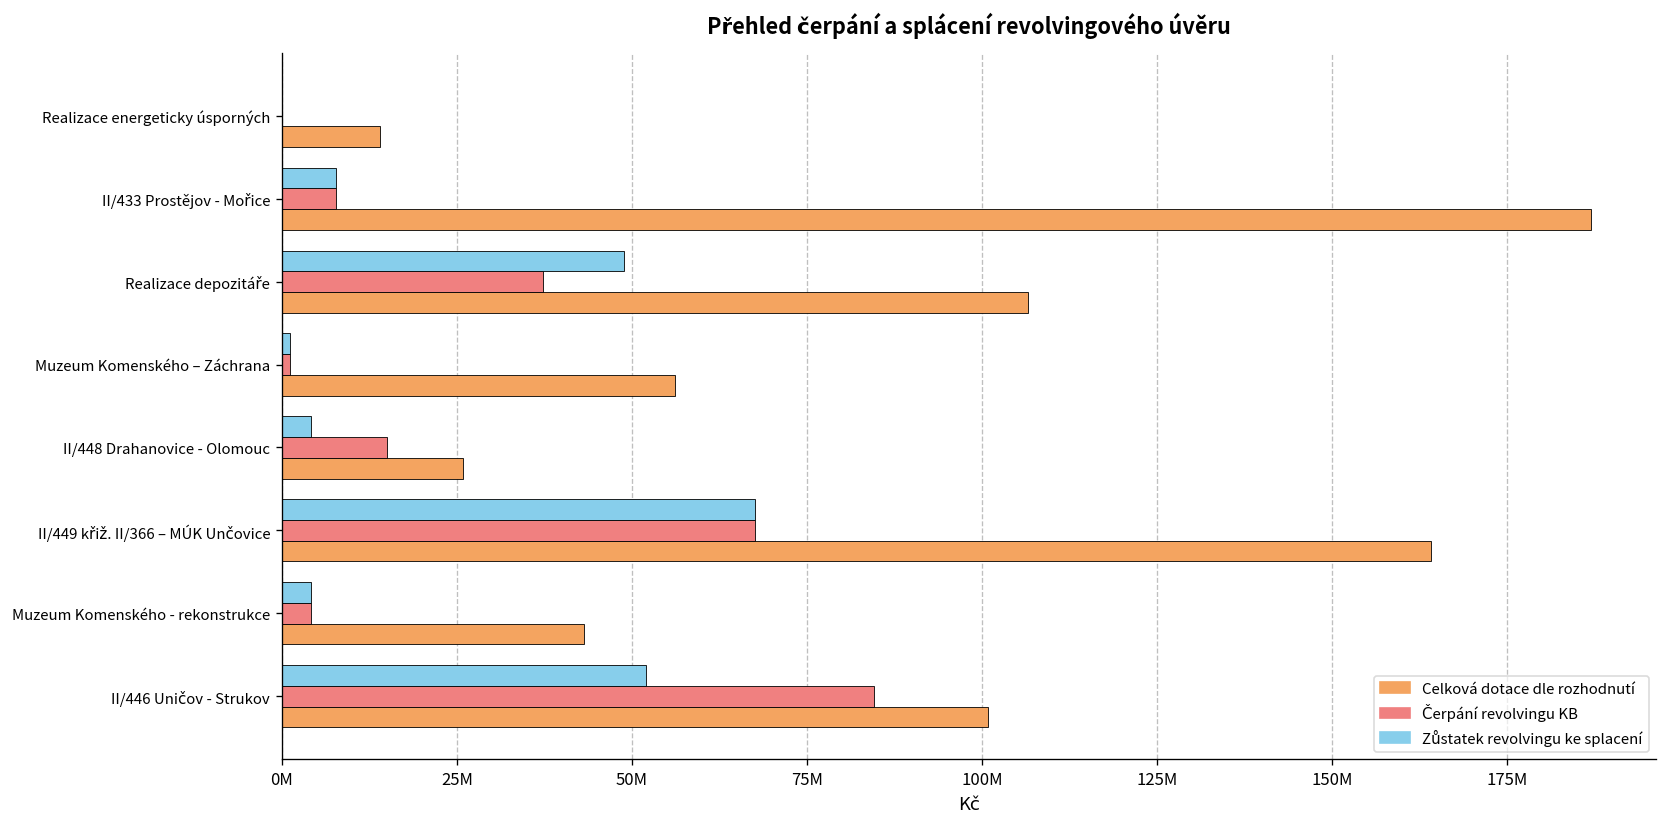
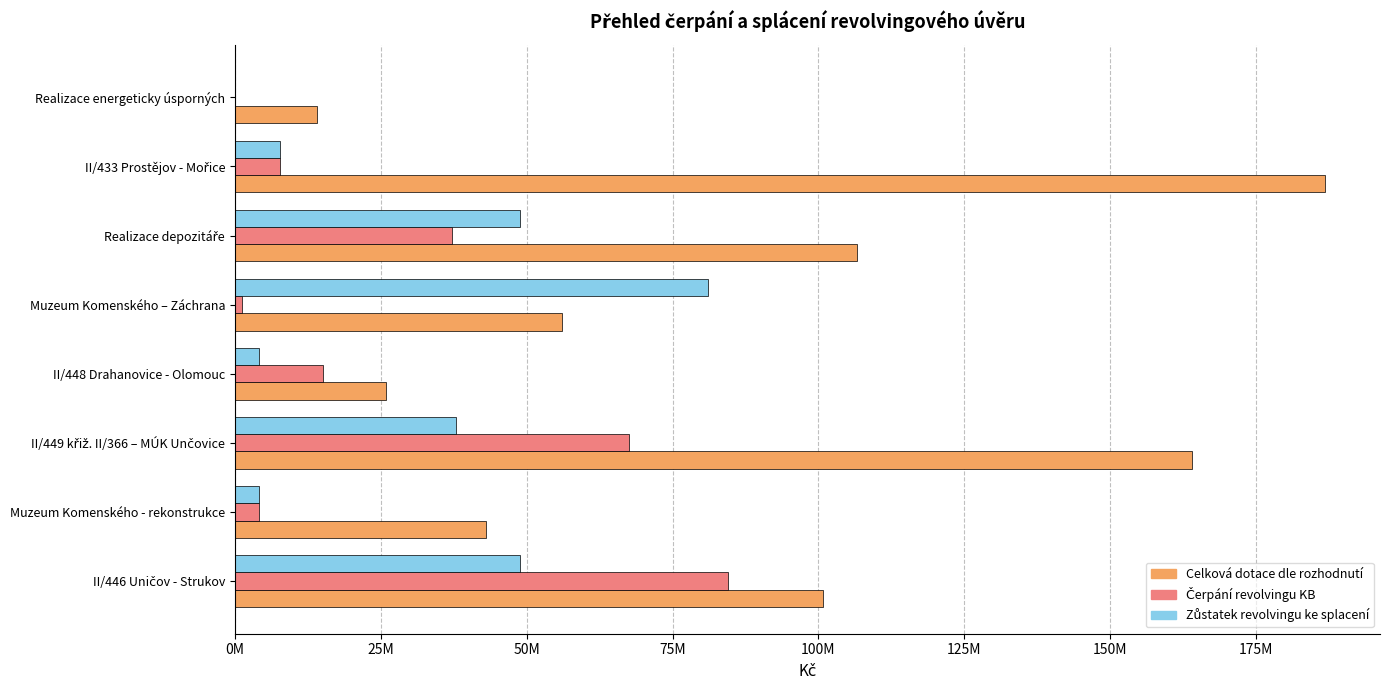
  {
    "Zůstatek revolvingu ke splacení": {
      "II/433 Prostějov - Mořice": 8000000,
      "Realizace depozitáře": 49000000,
-     "Muzeum Komenského – Záchrana": 1000000,
+     "Muzeum Komenského – Záchrana": 81000000,
      "II/448 Drahanovice - Olomouc": 4000000,
-     "II/449 křiž. II/366 – MÚK Unčovice": 68000000,
+     "II/449 křiž. II/366 – MÚK Unčovice": 38000000,
      "Muzeum Komenského - rekonstrukce": 4000000,
-     "II/446 Uničov - Strukov": 52000000
+     "II/446 Uničov - Strukov": 49000000
    }
  }
